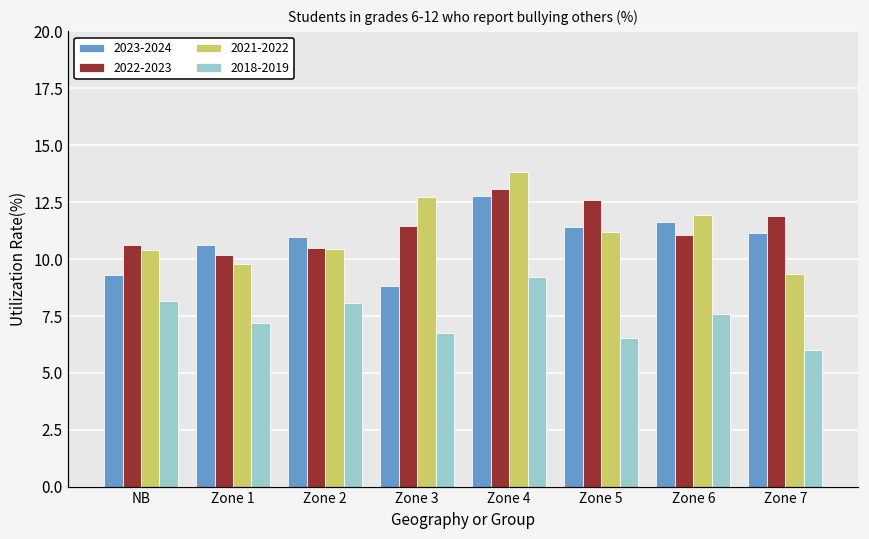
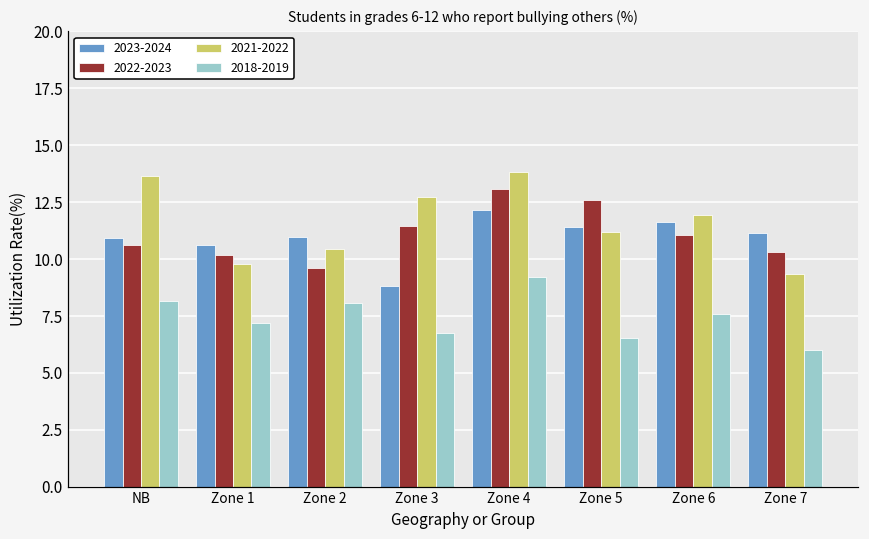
  {
    "2023-2024": {
-     "NB": 9.3,
+     "NB": 10.9,
      "Zone 1": 10.6,
      "Zone 2": 11.0,
      "Zone 3": 8.8,
-     "Zone 4": 12.8,
+     "Zone 4": 12.2,
      "Zone 5": 11.4,
      "Zone 6": 11.6,
      "Zone 7": 11.2
    },
    "2022-2023": {
      "NB": 10.6,
      "Zone 1": 10.2,
-     "Zone 2": 10.5,
+     "Zone 2": 9.6,
      "Zone 3": 11.5,
      "Zone 4": 13.1,
      "Zone 5": 12.6,
      "Zone 6": 11.0,
-     "Zone 7": 11.9
+     "Zone 7": 10.3
    },
    "2021-2022": {
-     "NB": 10.4,
+     "NB": 13.6,
      "Zone 1": 9.8,
      "Zone 2": 10.5,
      "Zone 3": 12.7,
      "Zone 4": 13.8,
      "Zone 5": 11.2,
      "Zone 6": 11.9,
      "Zone 7": 9.4
    },
    "2018-2019": {
      "NB": 8.1,
      "Zone 1": 7.2,
      "Zone 2": 8.1,
      "Zone 3": 6.8,
      "Zone 4": 9.2,
      "Zone 5": 6.5,
      "Zone 6": 7.6,
      "Zone 7": 6.0
    }
  }
